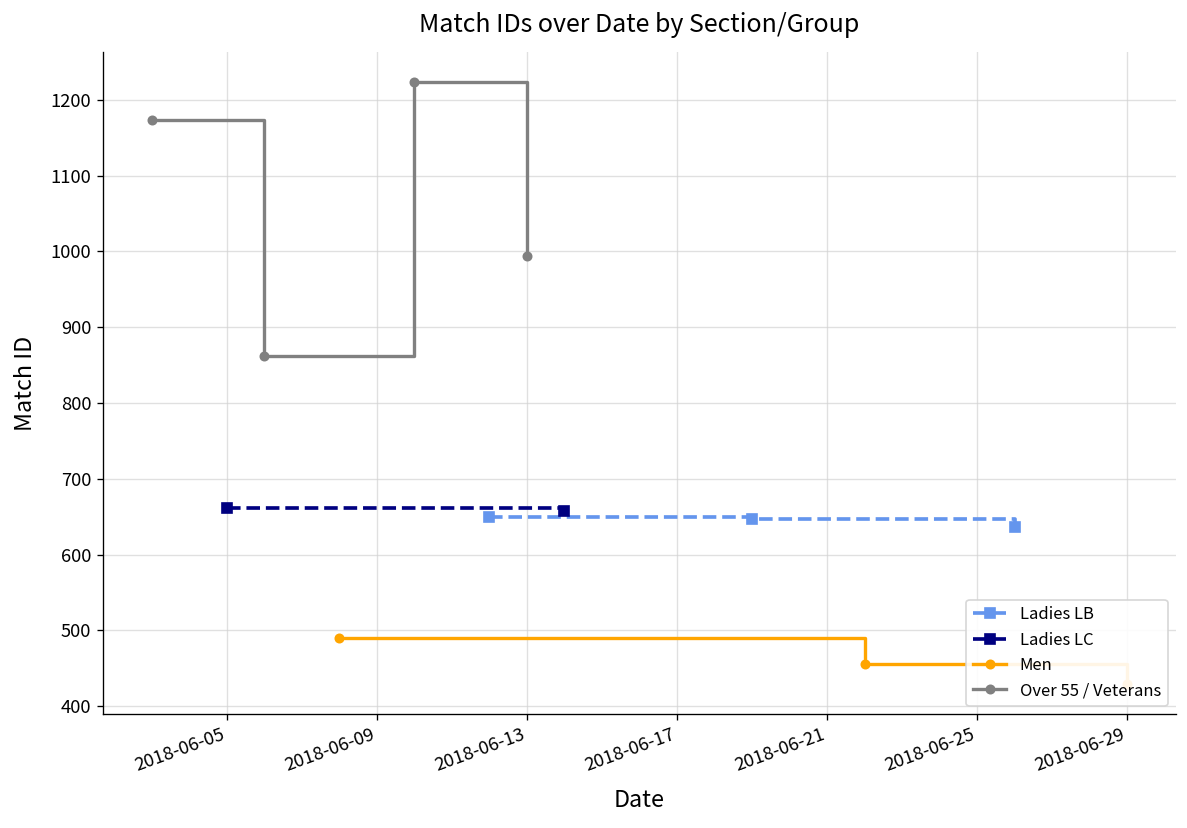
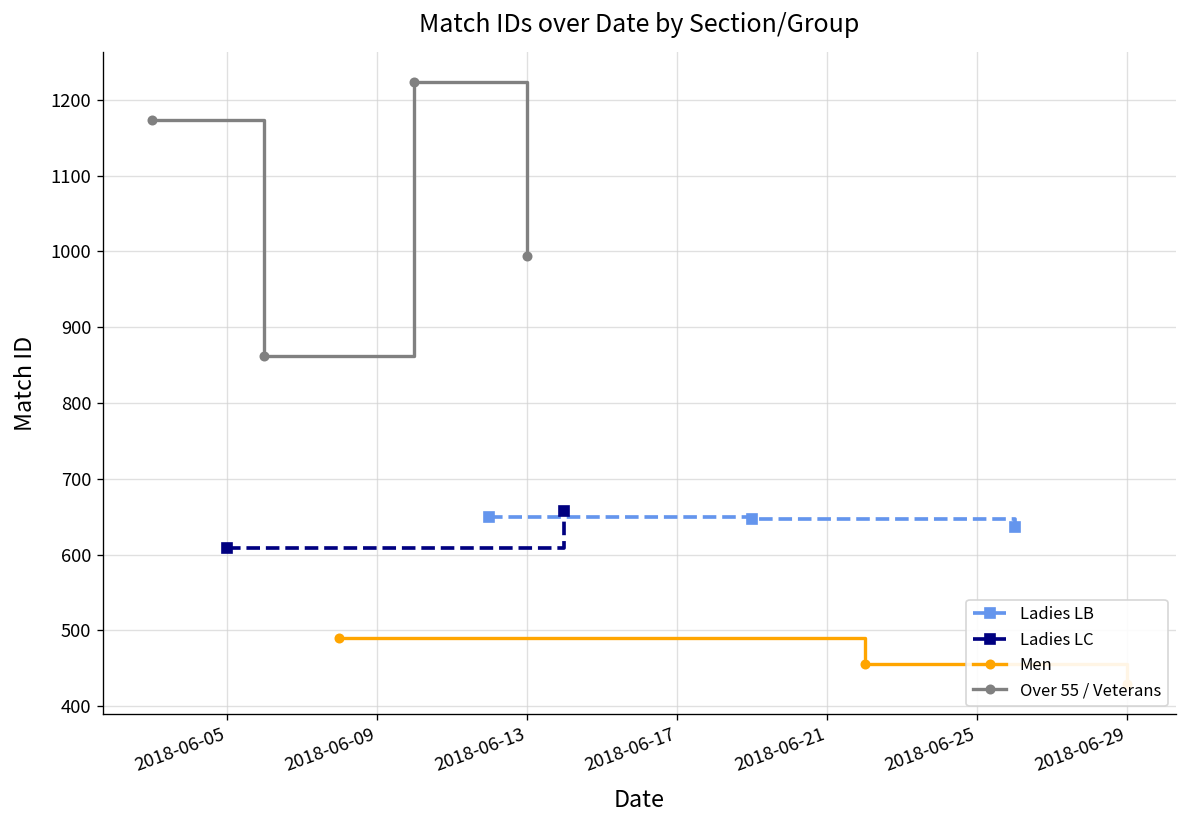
  {
    "Ladies LC": {
-     "2018-06-05": 660
+     "2018-06-05": 610
    },
    "Over 55 / Veterans": {
      "2018-06-13": 990
    }
  }
